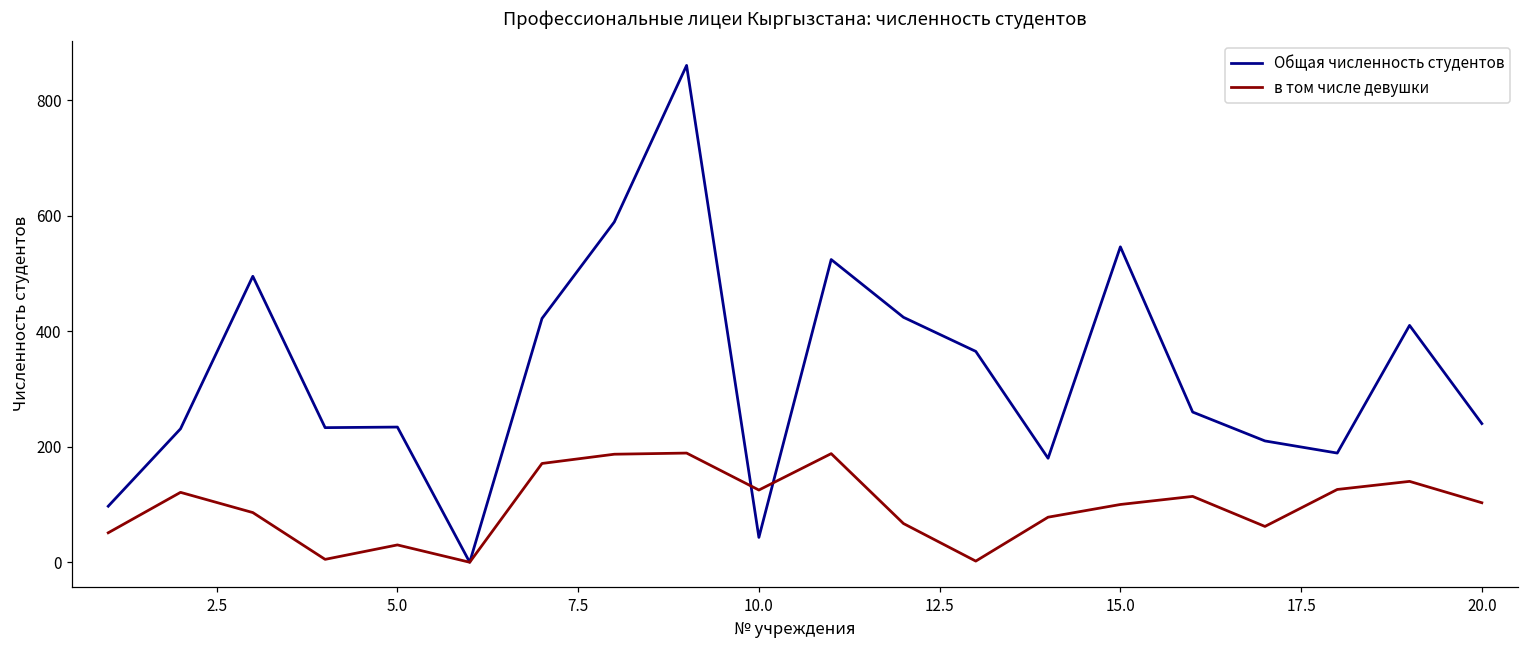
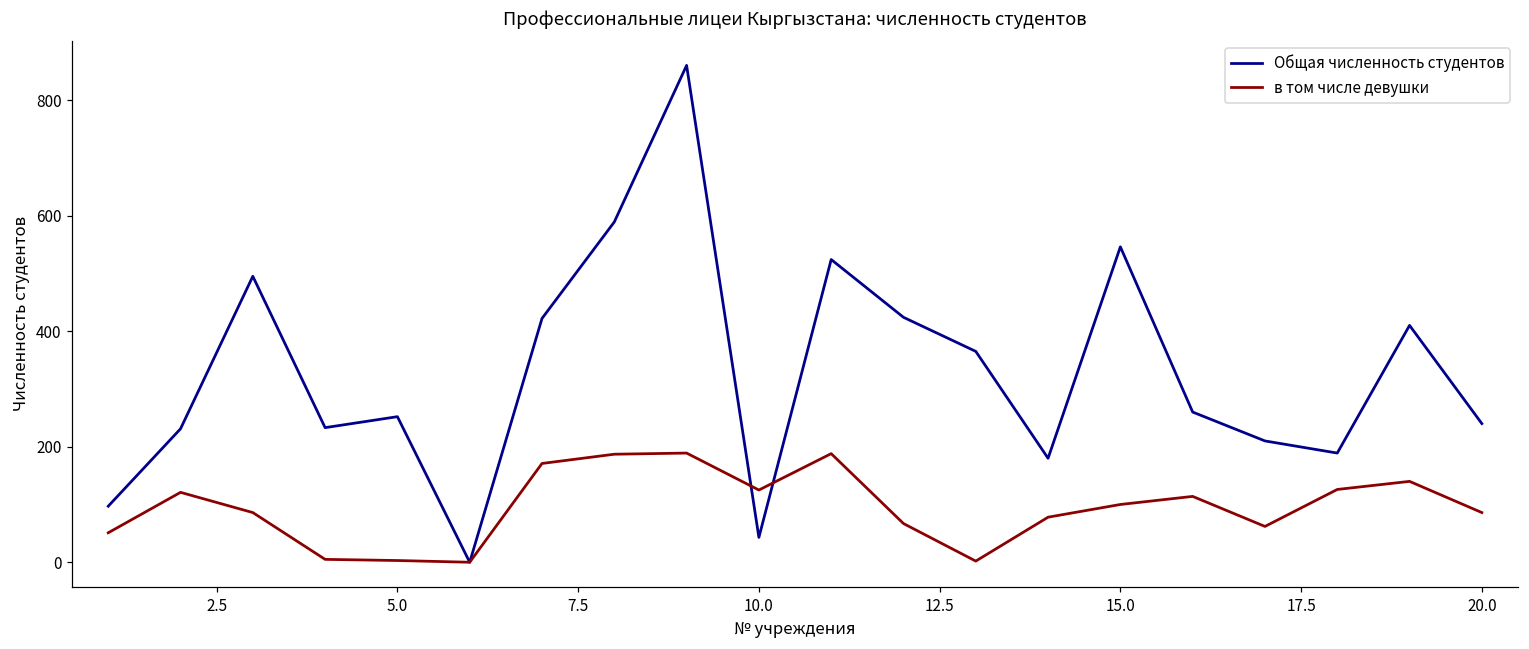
  {
    "Общая численность студентов": {
-     "5.0": 230,
+     "5.0": 250,
      "10.0": 40,
      "15.0": 550,
      "20.0": 240
    },
    "в том числе девушки": {
-     "5.0": 30,
+     "5.0": 0,
      "10.0": 130,
      "15.0": 100,
-     "20.0": 100
+     "20.0": 90
    }
  }
